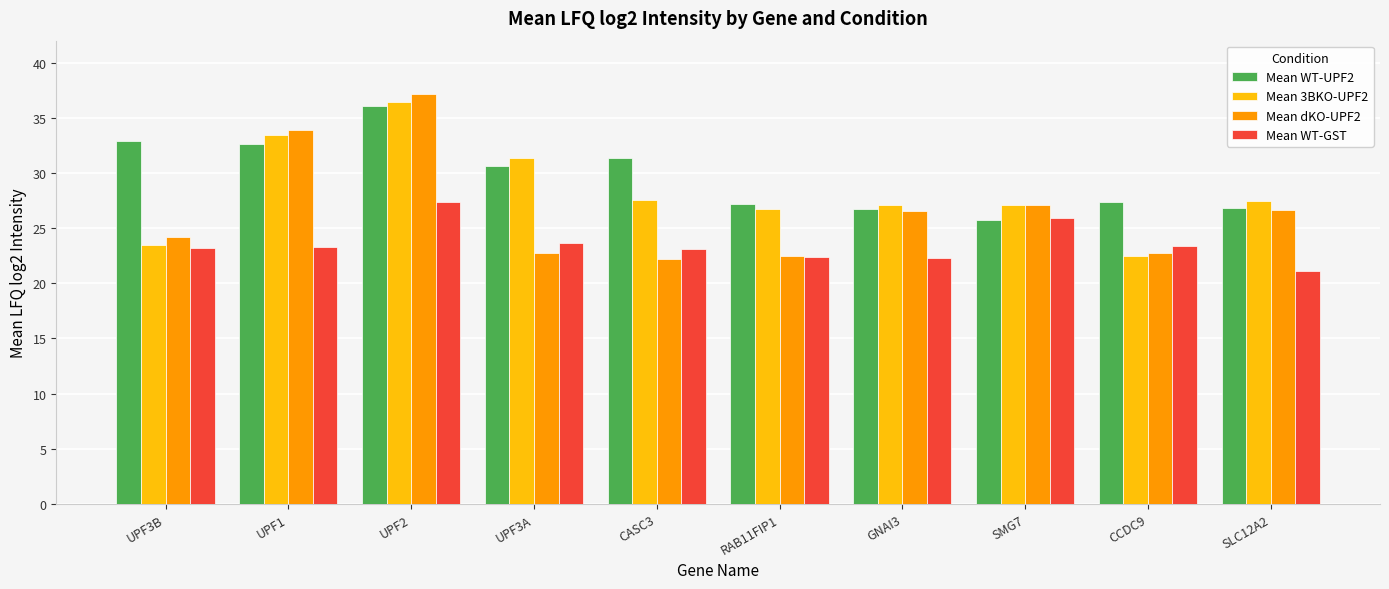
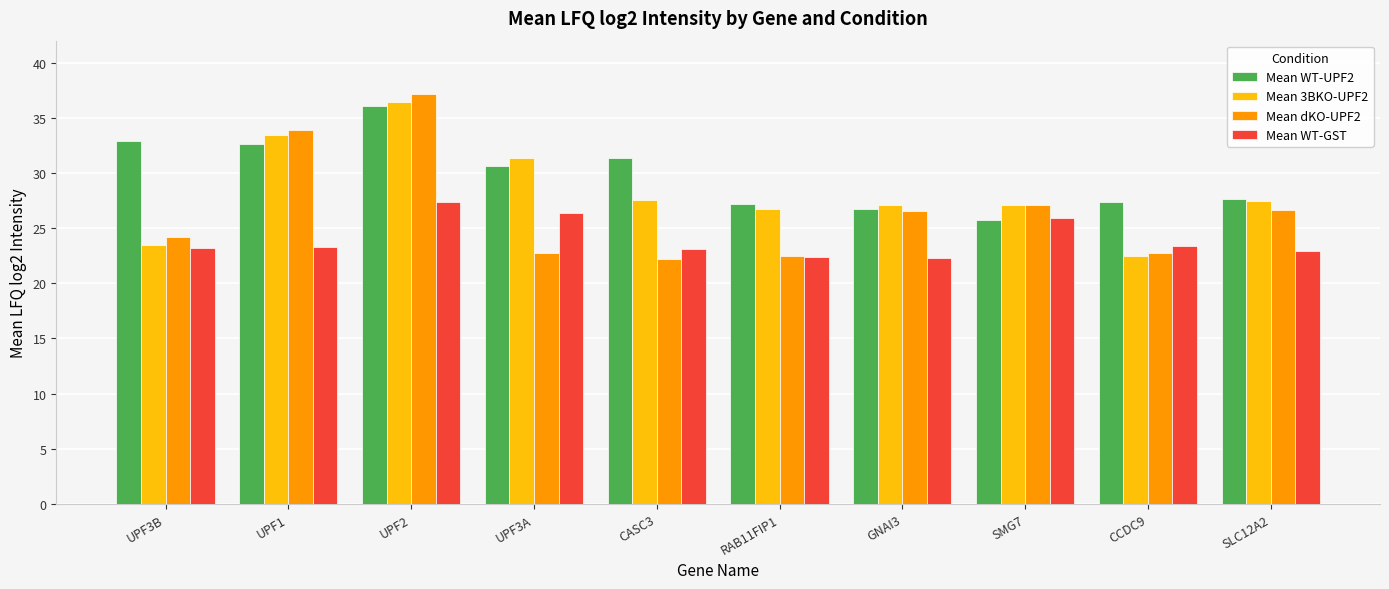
  {
    "Mean WT-UPF2": {
      "UPF3B": 32.9,
      "UPF1": 32.6,
      "UPF2": 36.1,
      "UPF3A": 30.6,
      "CASC3": 31.3,
      "RAB11FIP1": 27.2,
      "GNAI3": 26.8,
      "SMG7": 25.7,
      "CCDC9": 27.4,
-     "SLC12A2": 26.8
+     "SLC12A2": 27.6
    },
    "Mean WT-GST": {
      "UPF3B": 23.2,
      "UPF1": 23.2,
      "UPF2": 27.3,
-     "UPF3A": 23.6,
+     "UPF3A": 26.4,
      "CASC3": 23.1,
      "RAB11FIP1": 22.4,
      "GNAI3": 22.3,
      "SMG7": 26.0,
      "CCDC9": 23.4,
-     "SLC12A2": 21.1
+     "SLC12A2": 22.9
    }
  }
